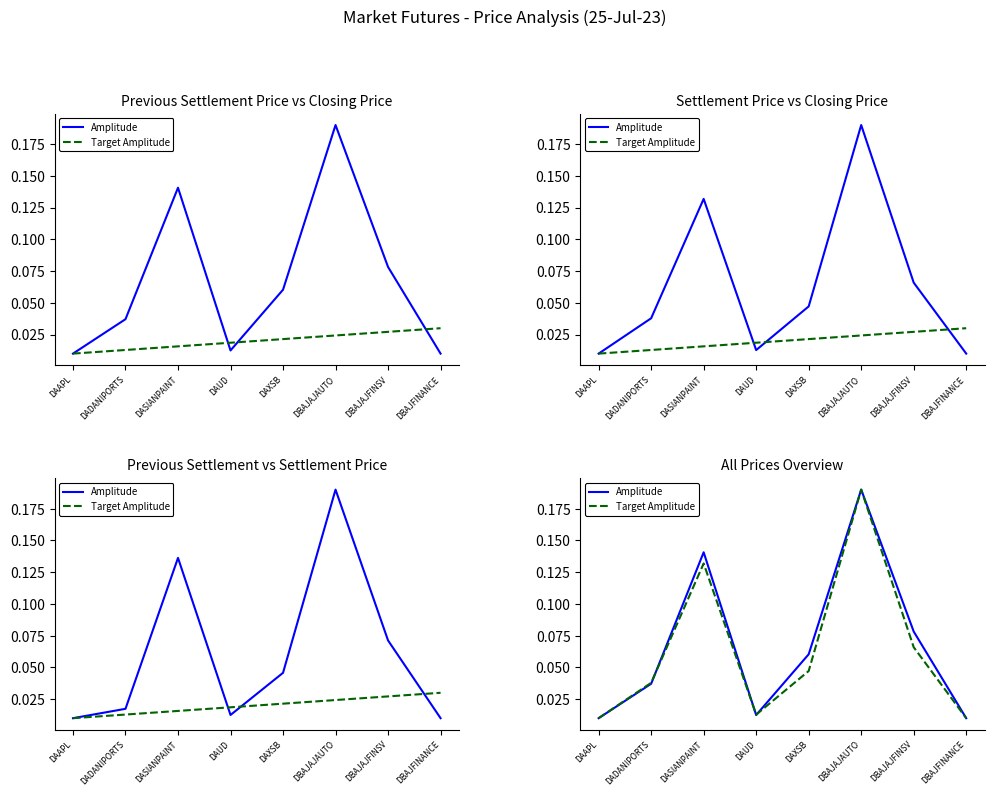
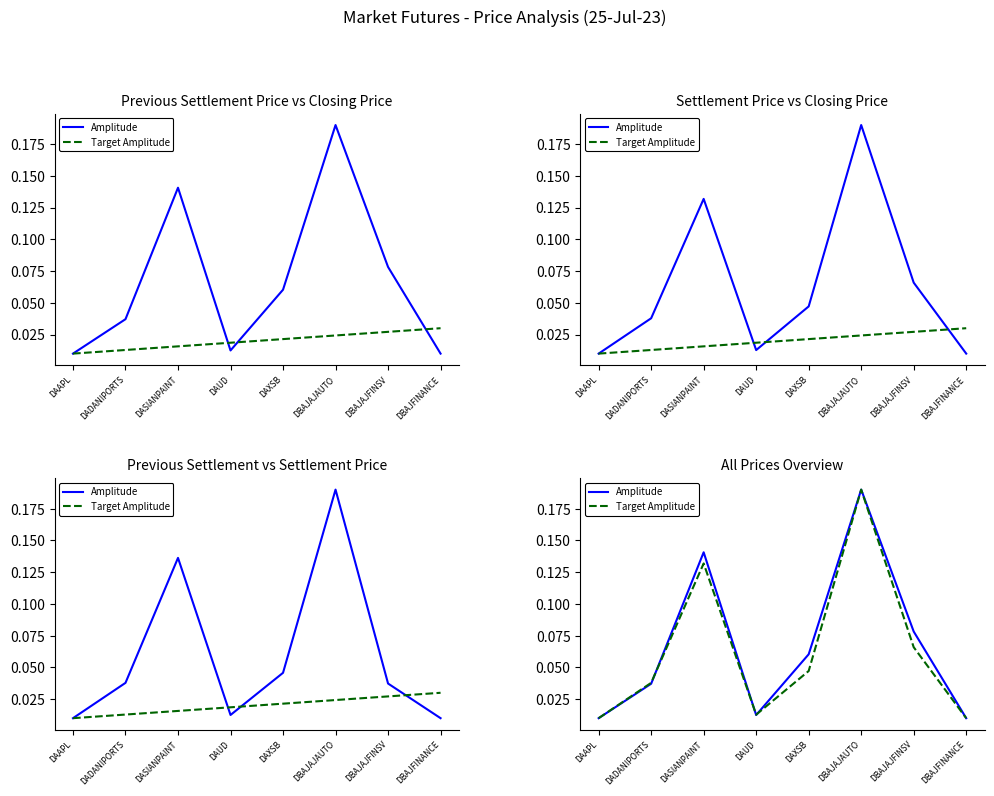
  {
    "Previous Settlement Price vs Closing Price": {
      "Amplitude": {
        "DADANIPORTS": 0.037,
        "DASIANPAINT": 0.141,
        "DAUD": 0.012,
        "DAXSB": 0.060,
        "DBAJAJAUTO": 0.190,
        "DBAJAJFINSV": 0.078,
        "DBAJFINANCE": 0.010
      },
      "Target Amplitude": {
        "DADANIPORTS": 0.013,
        "DASIANPAINT": 0.016,
        "DAUD": 0.019,
        "DAXSB": 0.021,
        "DBAJAJAUTO": 0.024,
        "DBAJAJFINSV": 0.027,
        "DBAJFINANCE": 0.030
      }
    },
    "Settlement Price vs Closing Price": {
      "Amplitude": {
        "DADANIPORTS": 0.038,
        "DASIANPAINT": 0.132,
        "DAUD": 0.013,
        "DAXSB": 0.047,
        "DBAJAJAUTO": 0.190,
        "DBAJAJFINSV": 0.066,
        "DBAJFINANCE": 0.010
      },
      "Target Amplitude": {
        "DADANIPORTS": 0.013,
        "DASIANPAINT": 0.016,
        "DAUD": 0.019,
        "DAXSB": 0.021,
        "DBAJAJAUTO": 0.024,
        "DBAJAJFINSV": 0.027,
        "DBAJFINANCE": 0.030
      }
    },
    "Previous Settlement vs Settlement Price": {
      "Amplitude": {
-       "DADANIPORTS": 0.017,
+       "DADANIPORTS": 0.038,
        "DASIANPAINT": 0.136,
        "DAUD": 0.013,
        "DAXSB": 0.046,
        "DBAJAJAUTO": 0.190,
-       "DBAJAJFINSV": 0.071,
+       "DBAJAJFINSV": 0.037,
        "DBAJFINANCE": 0.010
      },
      "Target Amplitude": {
        "DADANIPORTS": 0.013,
        "DASIANPAINT": 0.016,
        "DAUD": 0.019,
        "DAXSB": 0.021,
        "DBAJAJAUTO": 0.024,
        "DBAJAJFINSV": 0.027,
        "DBAJFINANCE": 0.030
      }
    },
    "All Prices Overview": {
      "Amplitude": {
        "DASIANPAINT": 0.141,
        "DAXSB": 0.060,
        "DBAJAJFINSV": 0.078
      },
      "Target Amplitude": {
        "DASIANPAINT": 0.132,
        "DAXSB": 0.047,
        "DBAJAJFINSV": 0.066
      }
    }
  }
